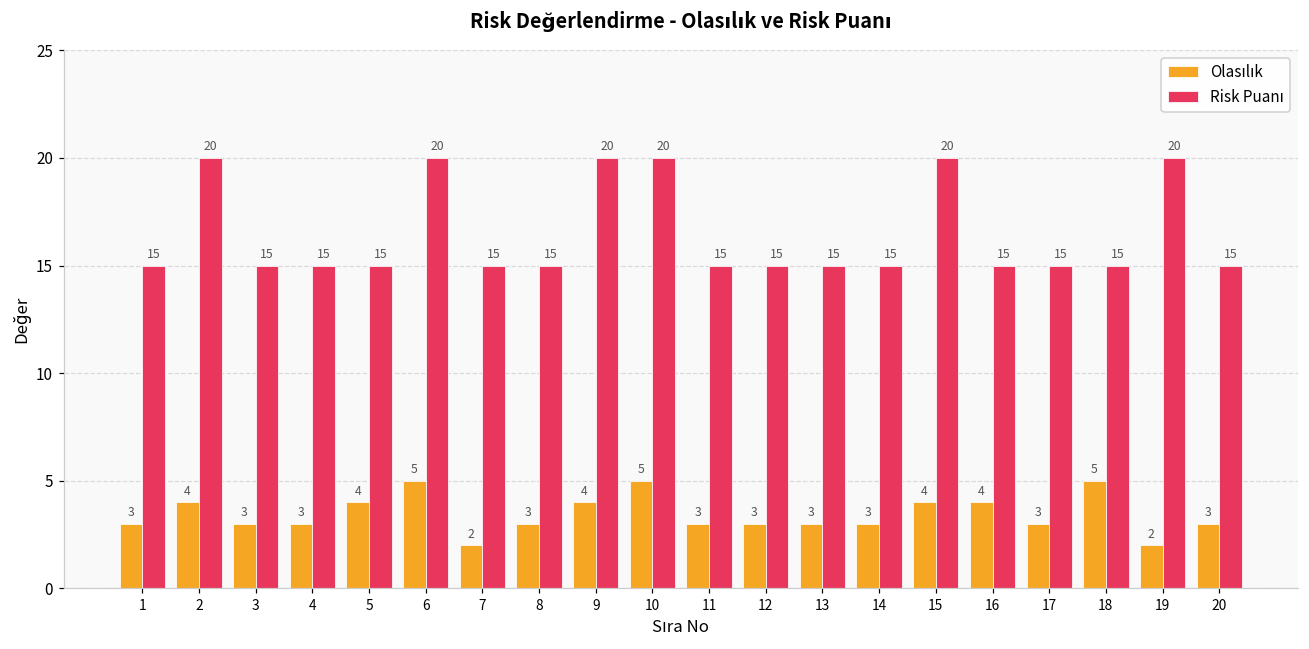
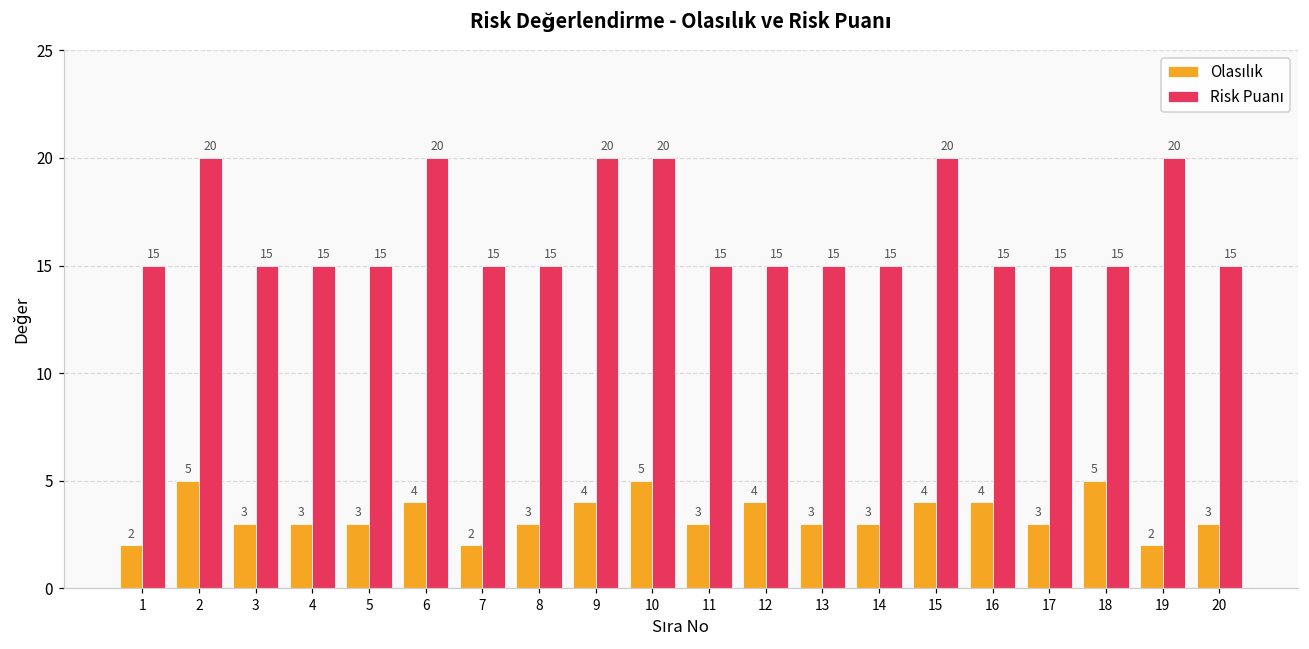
  {
    "Olasılık": {
-     "1": 3,
-     "2": 4,
+     "1": 2,
+     "2": 5,
      "3": 3,
      "4": 3,
-     "5": 4,
-     "6": 5,
+     "5": 3,
+     "6": 4,
      "7": 2,
      "8": 3,
      "9": 4,
      "10": 5,
      "11": 3,
-     "12": 3,
+     "12": 4,
      "13": 3,
      "14": 3,
      "15": 4,
      "16": 4,
      "17": 3,
      "18": 5,
      "19": 2,
      "20": 3
    },
    "Risk Puanı": {
      "1": 15,
      "2": 20,
      "3": 15,
      "4": 15,
      "5": 15,
      "6": 20,
      "7": 15,
      "8": 15,
      "9": 20,
      "10": 20,
      "11": 15,
      "12": 15,
      "13": 15,
      "14": 15,
      "15": 20,
      "16": 15,
      "17": 15,
      "18": 15,
      "19": 20,
      "20": 15
    }
  }
